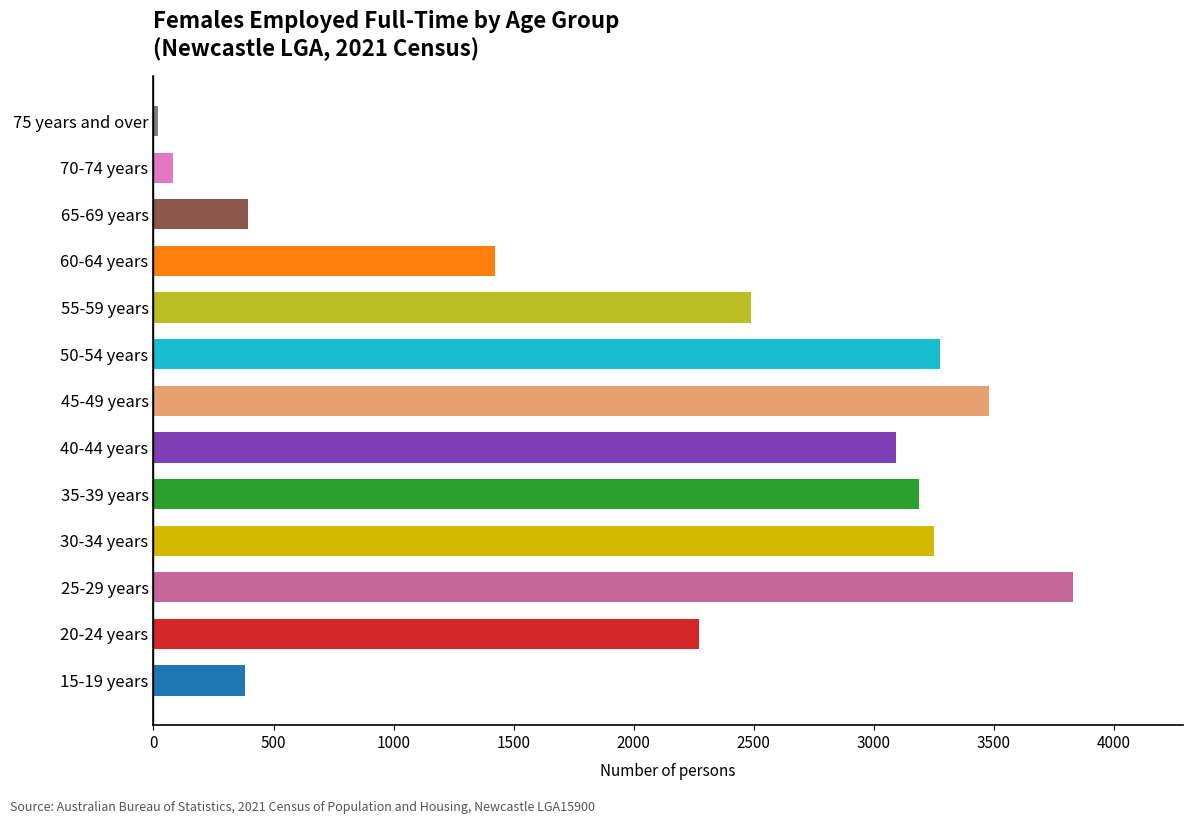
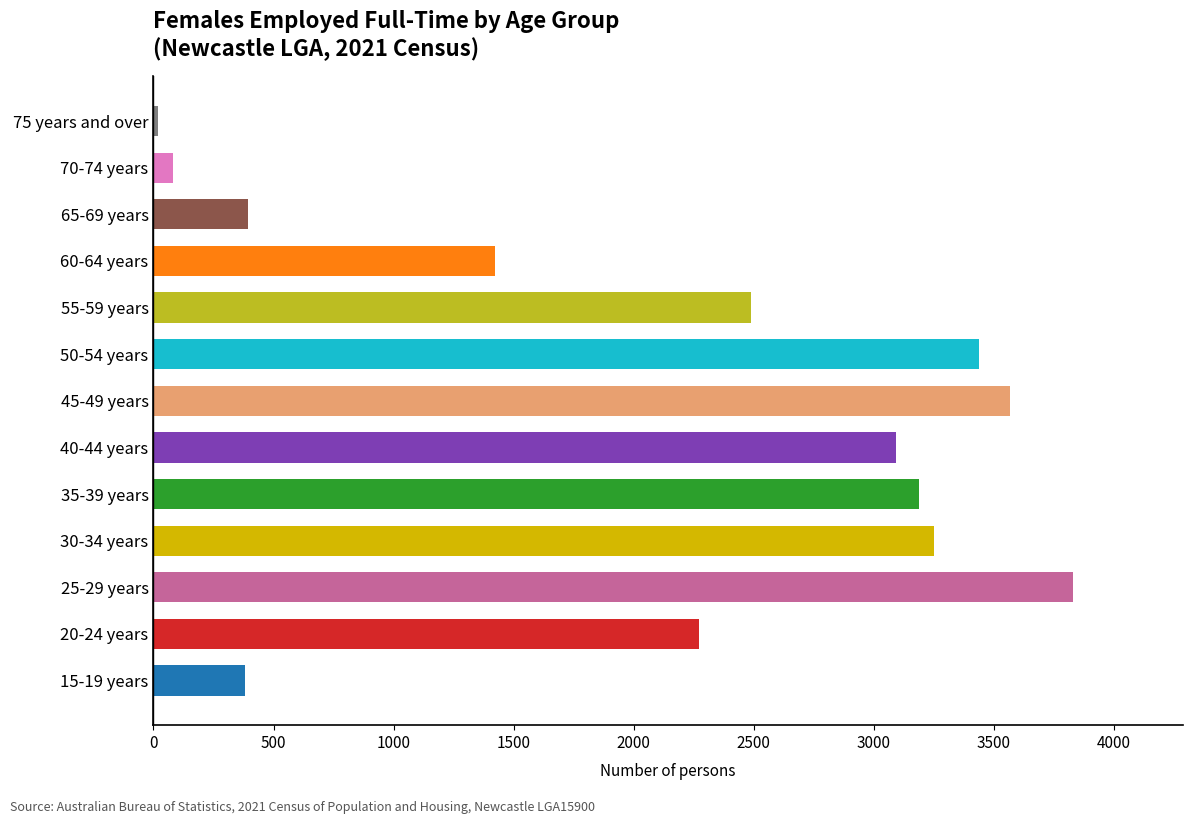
  {
    "75 years and over": 20,
    "70-74 years": 80,
    "65-69 years": 390,
    "60-64 years": 1420,
    "55-59 years": 2490,
-   "50-54 years": 3280,
-   "45-49 years": 3480,
+   "50-54 years": 3440,
+   "45-49 years": 3570,
    "40-44 years": 3090,
    "35-39 years": 3190,
    "30-34 years": 3250,
    "25-29 years": 3830,
    "20-24 years": 2270,
    "15-19 years": 380
  }
